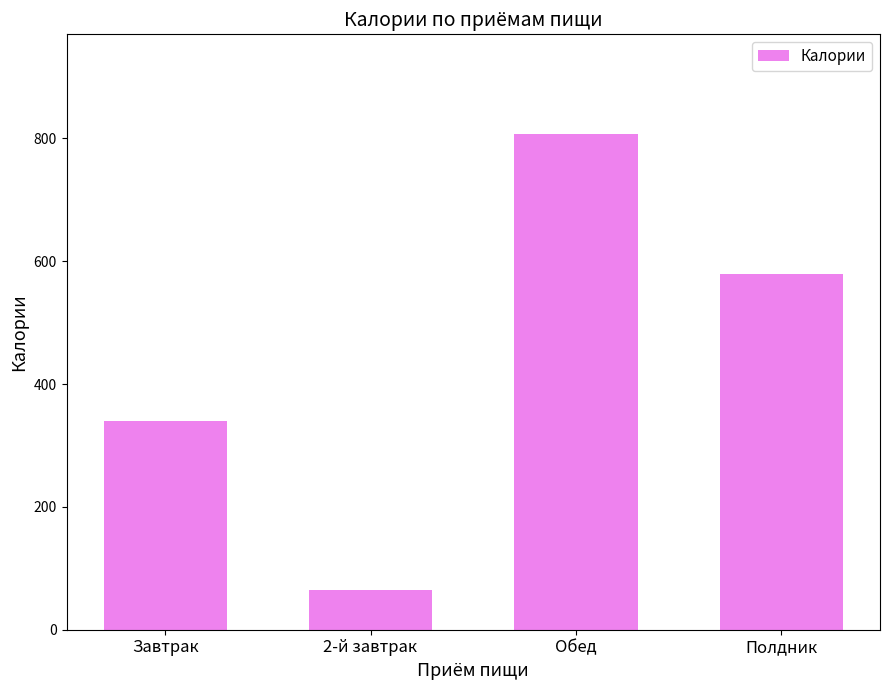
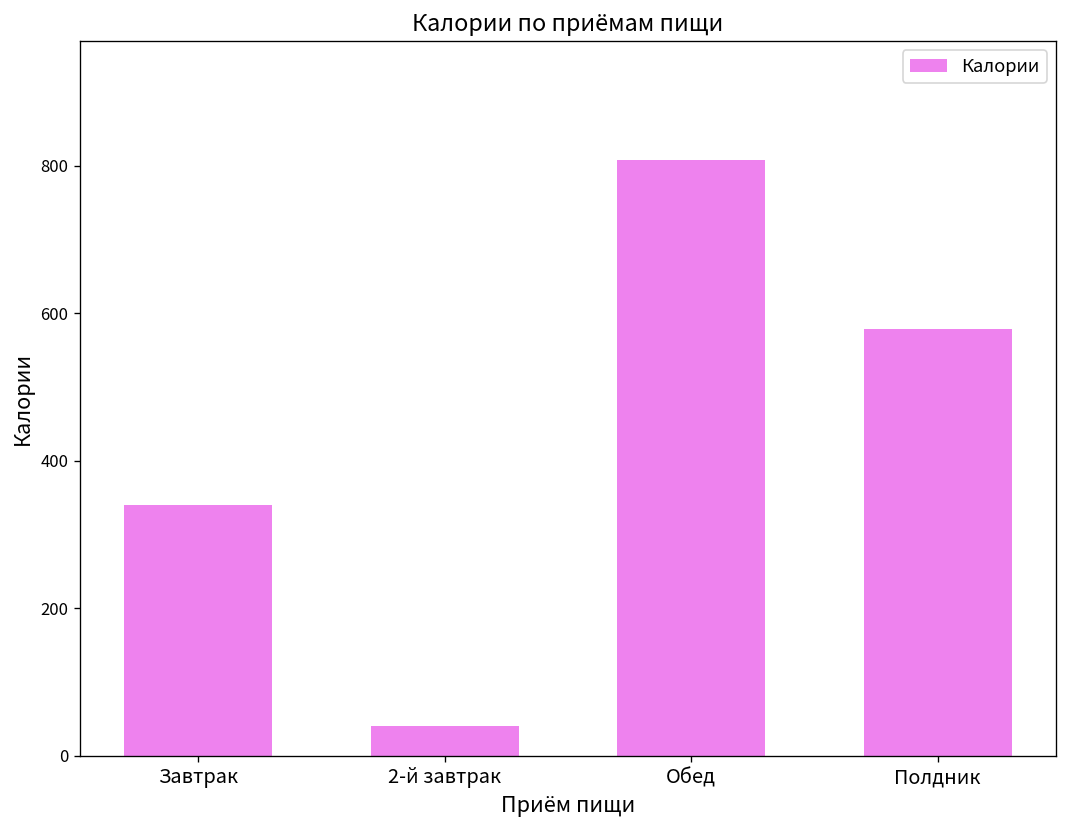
  {
    "Завтрак": 340,
-   "2-й завтрак": 60,
+   "2-й завтрак": 40,
    "Обед": 810,
    "Полдник": 580
  }
